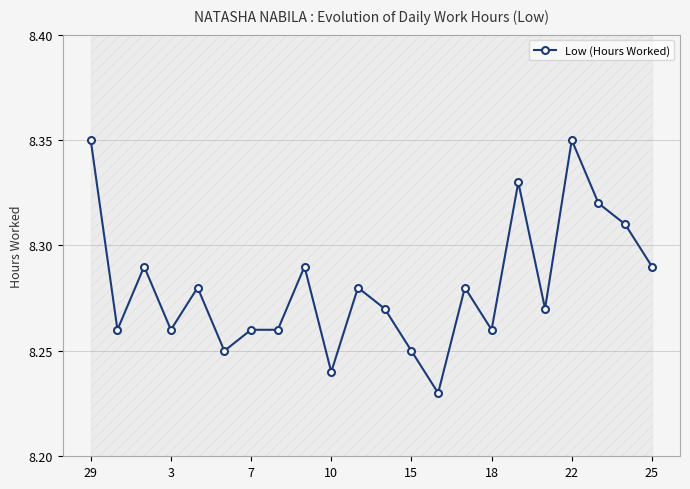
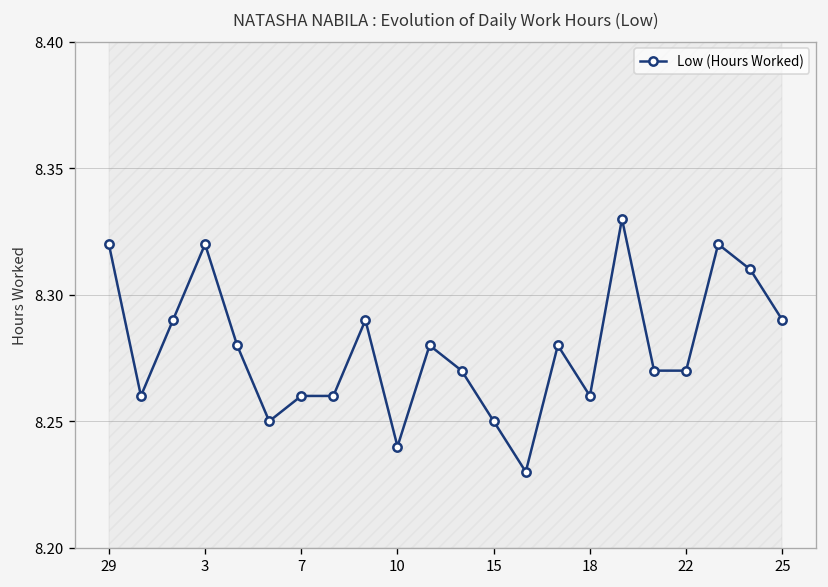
  {
    "Low (Hours Worked)": {
-     "29": 8.35,
-     "3": 8.26,
+     "29": 8.32,
+     "3": 8.32,
      "7": 8.26,
      "10": 8.24,
      "15": 8.25,
      "18": 8.26,
-     "22": 8.35,
+     "22": 8.27,
      "25": 8.29
    }
  }
